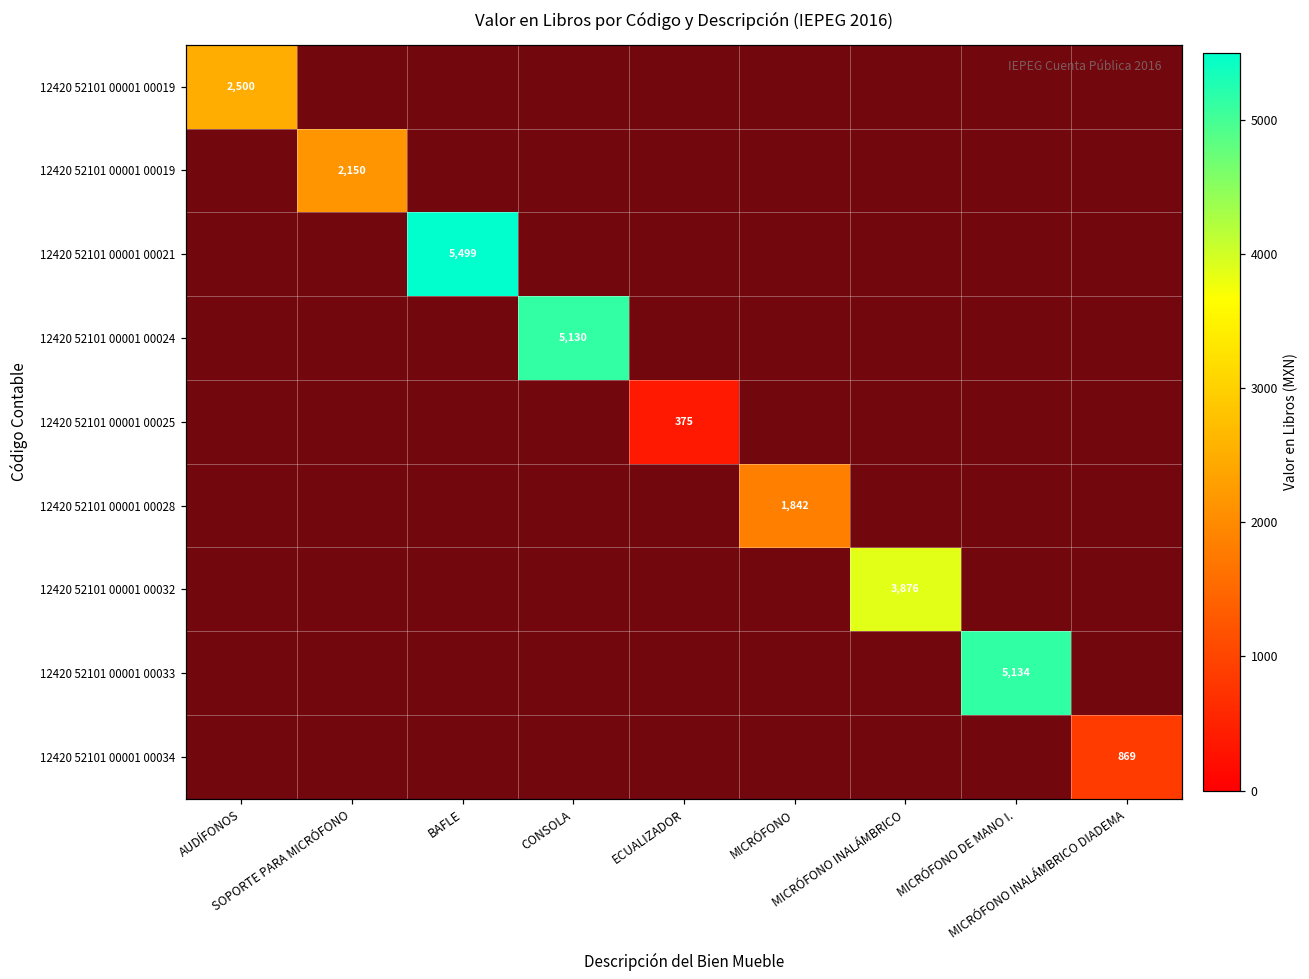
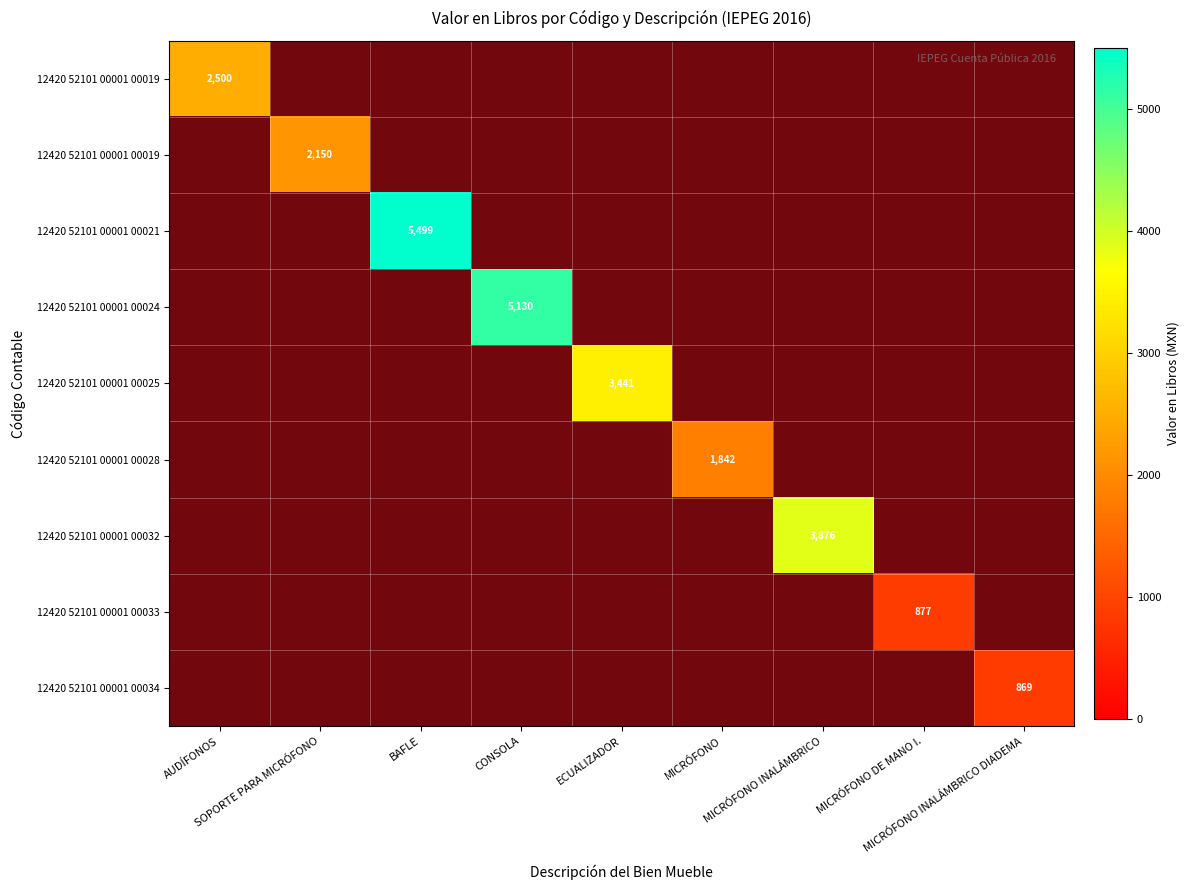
  {
    "12420 52101 00001 00021": {
      "BAFLE": "5,499"
    },
    "12420 52101 00001 00024": {
      "CONSOLA": "5,130"
    },
    "12420 52101 00001 00025": {
-     "ECUALIZADOR": "375"
+     "ECUALIZADOR": "3,441"
    },
    "12420 52101 00001 00028": {
      "MICRÓFONO": "1,842"
    },
    "12420 52101 00001 00032": {
      "MICRÓFONO INALÁMBRICO": "3,876"
    },
    "12420 52101 00001 00033": {
-     "MICRÓFONO DE MANO I.": "5,134"
+     "MICRÓFONO DE MANO I.": "877"
    },
    "12420 52101 00001 00034": {
      "MICRÓFONO INALÁMBRICO DIADEMA": "869"
    }
  }
